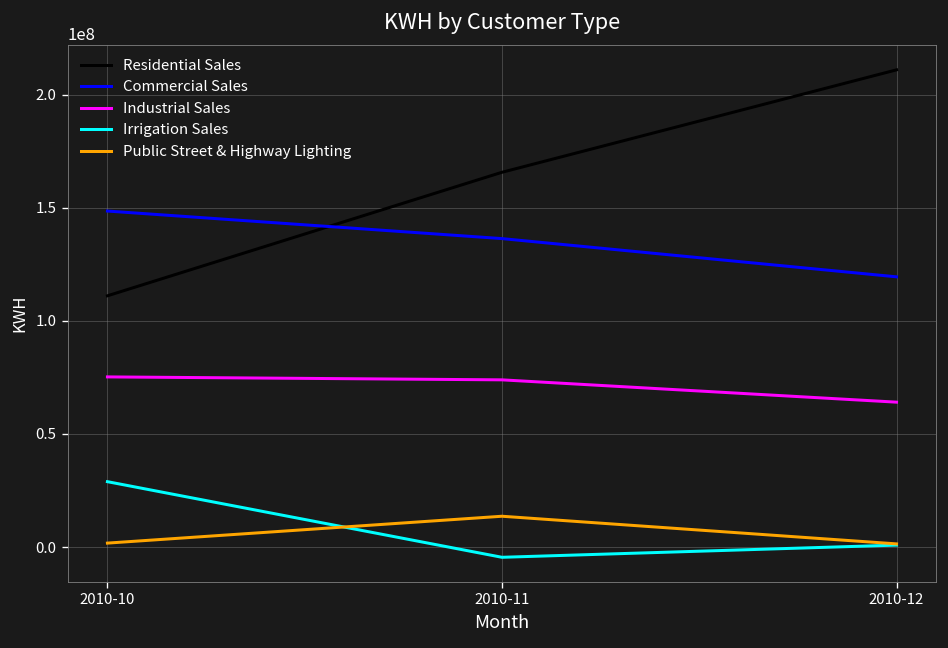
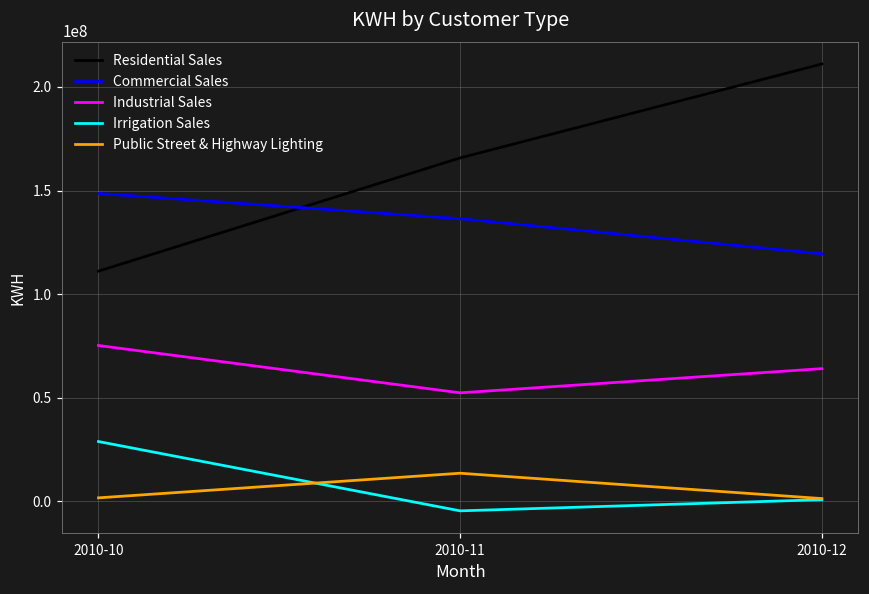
  {
    "Residential Sales": {
      "2010-10": 111000000,
      "2010-11": 166000000,
      "2010-12": 211000000
    },
    "Commercial Sales": {
      "2010-10": 149000000,
      "2010-11": 136000000,
      "2010-12": 119000000
    },
    "Industrial Sales": {
      "2010-10": 75000000,
-     "2010-11": 74000000,
+     "2010-11": 52000000,
      "2010-12": 64000000
    },
    "Irrigation Sales": {
      "2010-10": 29000000,
      "2010-11": -5000000
    },
    "Public Street & Highway Lighting": {
      "2010-10": 2000000,
      "2010-11": 14000000
    }
  }
